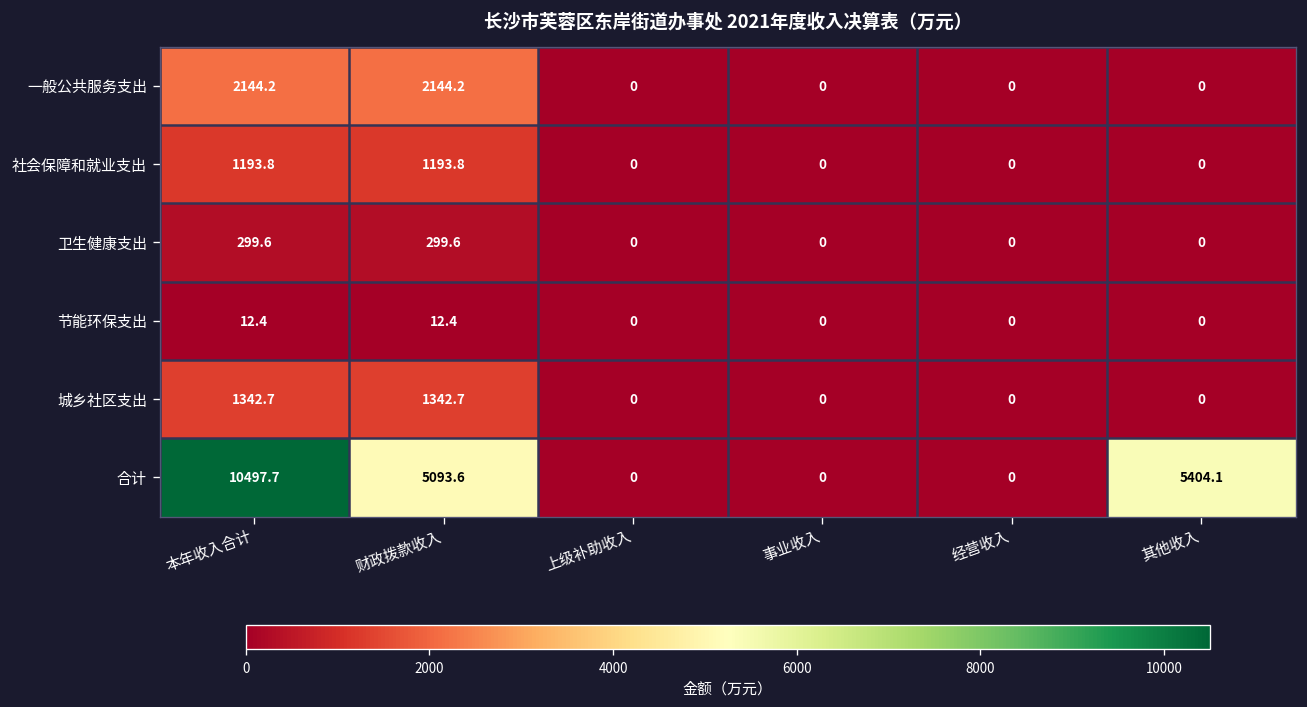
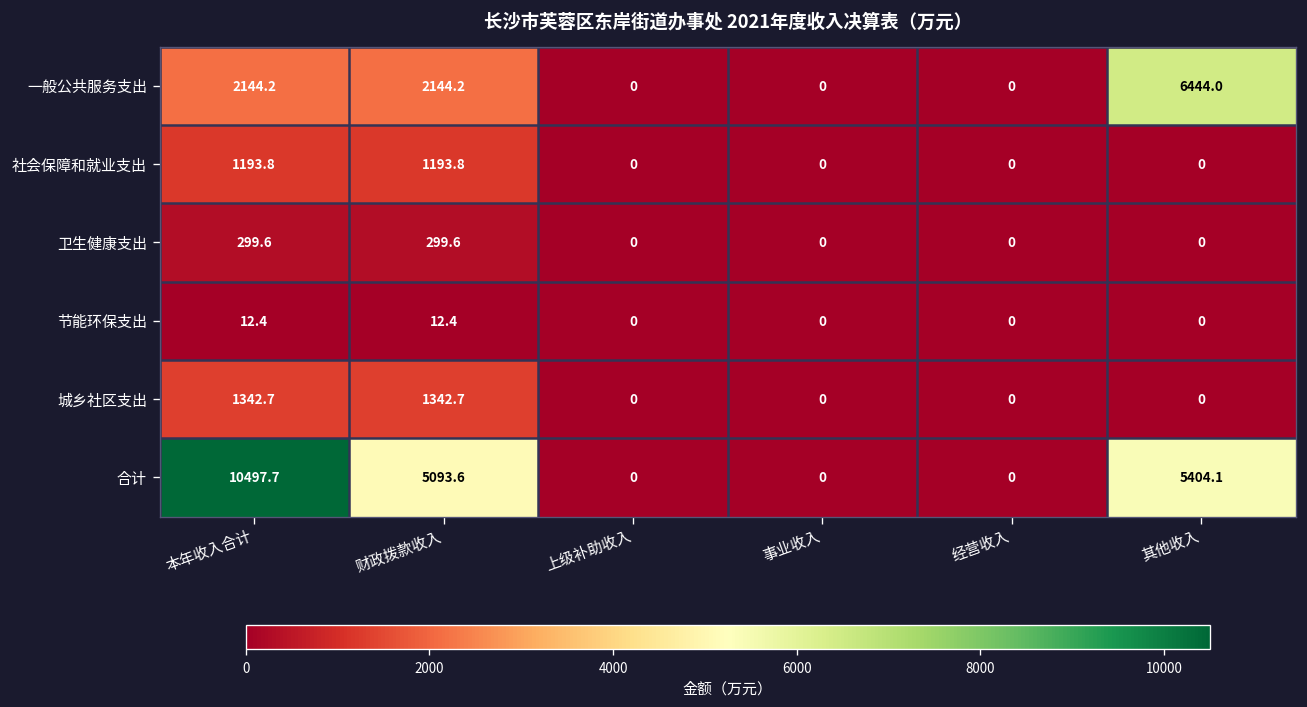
  {
    "一般公共服务支出": {
      "本年收入合计": 2144.2,
      "财政拨款收入": 2144.2,
      "上级补助收入": 0,
      "事业收入": 0,
      "经营收入": 0,
-     "其他收入": 0
+     "其他收入": 6444.0
    },
    "社会保障和就业支出": {
      "本年收入合计": 1193.8,
      "财政拨款收入": 1193.8,
      "上级补助收入": 0,
      "事业收入": 0,
      "经营收入": 0,
      "其他收入": 0
    },
    "卫生健康支出": {
      "本年收入合计": 299.6,
      "财政拨款收入": 299.6,
      "上级补助收入": 0,
      "事业收入": 0,
      "经营收入": 0,
      "其他收入": 0
    },
    "节能环保支出": {
      "本年收入合计": 12.4,
      "财政拨款收入": 12.4,
      "上级补助收入": 0,
      "事业收入": 0,
      "经营收入": 0,
      "其他收入": 0
    },
    "城乡社区支出": {
      "本年收入合计": 1342.7,
      "财政拨款收入": 1342.7,
      "上级补助收入": 0,
      "事业收入": 0,
      "经营收入": 0,
      "其他收入": 0
    },
    "合计": {
      "本年收入合计": 10497.7,
      "财政拨款收入": 5093.6,
      "上级补助收入": 0,
      "事业收入": 0,
      "经营收入": 0,
      "其他收入": 5404.1
    }
  }
